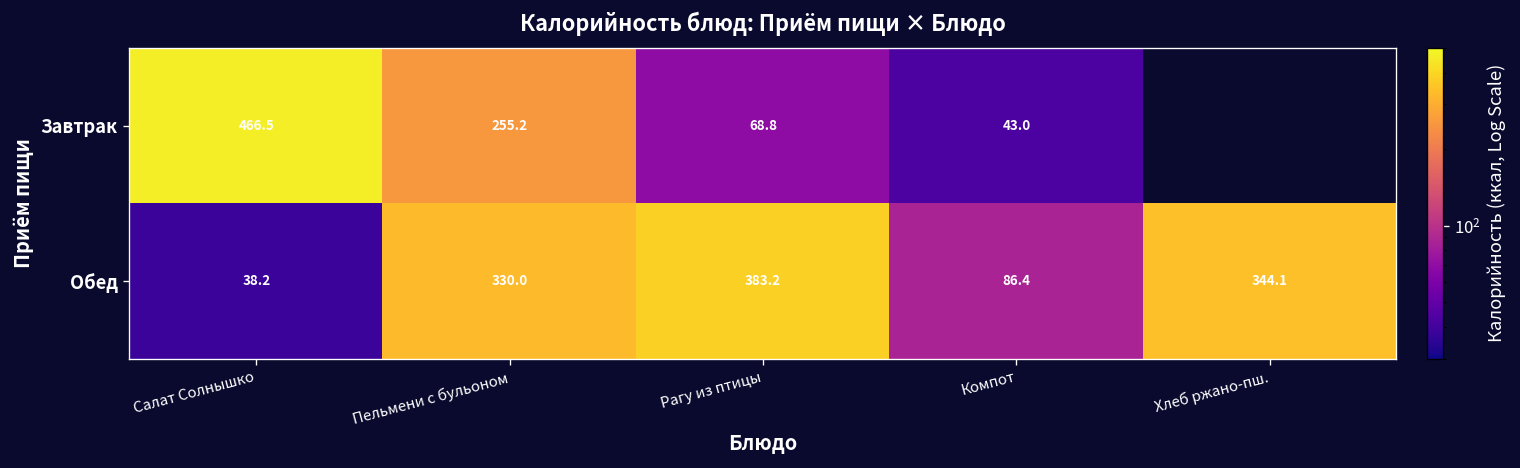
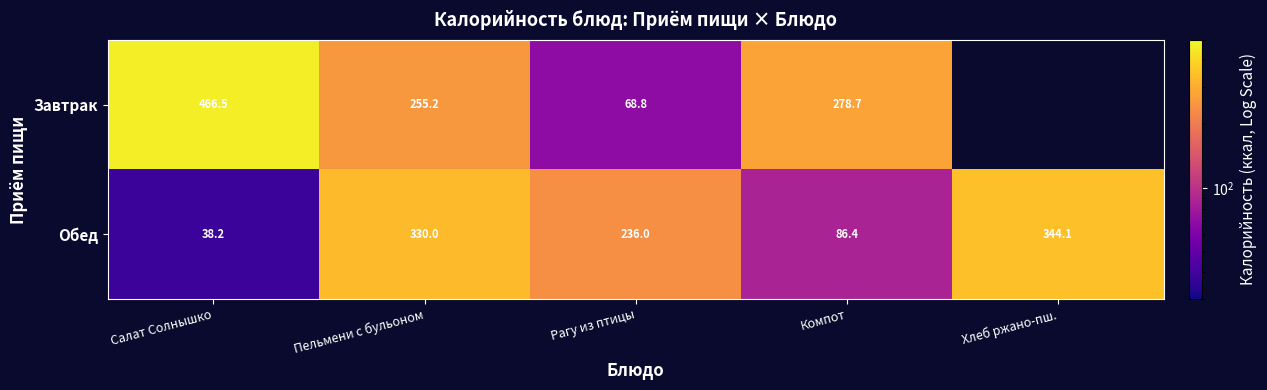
  {
    "Завтрак": {
      "Салат Солнышко": 466.5,
      "Пельмени с бульоном": 255.2,
      "Рагу из птицы": 68.8,
-     "Компот": 43.0
+     "Компот": 278.7
    },
    "Обед": {
      "Салат Солнышко": 38.2,
      "Пельмени с бульоном": 330.0,
-     "Рагу из птицы": 383.2,
+     "Рагу из птицы": 236.0,
      "Компот": 86.4,
      "Хлеб ржано-пш.": 344.1
    }
  }
